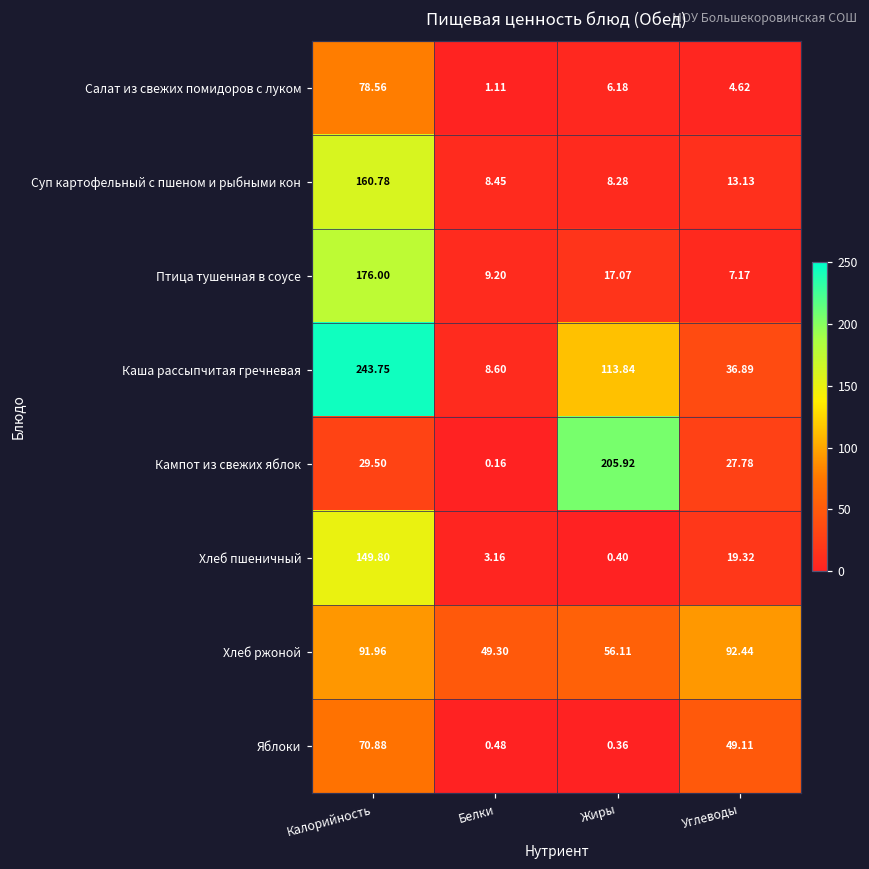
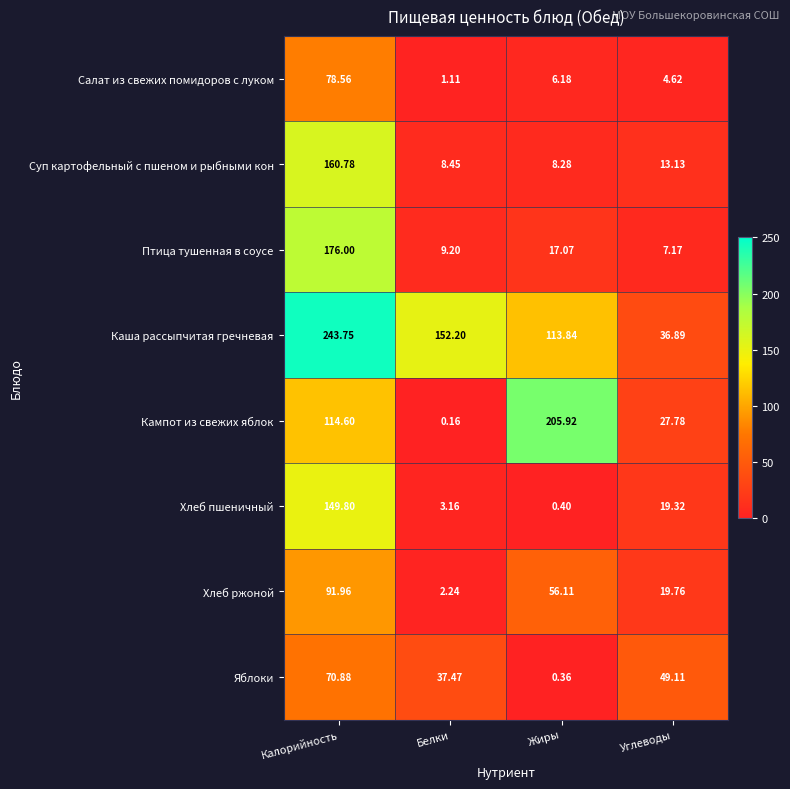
  {
    "Салат из свежих помидоров с луком": {
      "Калорийность": 78.56,
      "Белки": 1.11,
      "Жиры": 6.18,
      "Углеводы": 4.62
    },
    "Суп картофельный с пшеном и рыбными кон": {
      "Калорийность": 160.78,
      "Белки": 8.45,
      "Жиры": 8.28,
      "Углеводы": 13.13
    },
    "Птица тушенная в соусе": {
      "Калорийность": 176.00,
      "Белки": 9.20,
      "Жиры": 17.07,
      "Углеводы": 7.17
    },
    "Каша рассыпчитая гречневая": {
      "Калорийность": 243.75,
-     "Белки": 8.60,
+     "Белки": 152.20,
      "Жиры": 113.84,
      "Углеводы": 36.89
    },
    "Кампот из свежих яблок": {
-     "Калорийность": 29.50,
+     "Калорийность": 114.60,
      "Белки": 0.16,
      "Жиры": 205.92,
      "Углеводы": 27.78
    },
    "Хлеб пшеничный": {
      "Калорийность": 149.80,
      "Белки": 3.16,
      "Жиры": 0.40,
      "Углеводы": 19.32
    },
    "Хлеб ржоной": {
      "Калорийность": 91.96,
-     "Белки": 49.30,
+     "Белки": 2.24,
      "Жиры": 56.11,
-     "Углеводы": 92.44
+     "Углеводы": 19.76
    },
    "Яблоки": {
      "Калорийность": 70.88,
-     "Белки": 0.48,
+     "Белки": 37.47,
      "Жиры": 0.36,
      "Углеводы": 49.11
    }
  }
